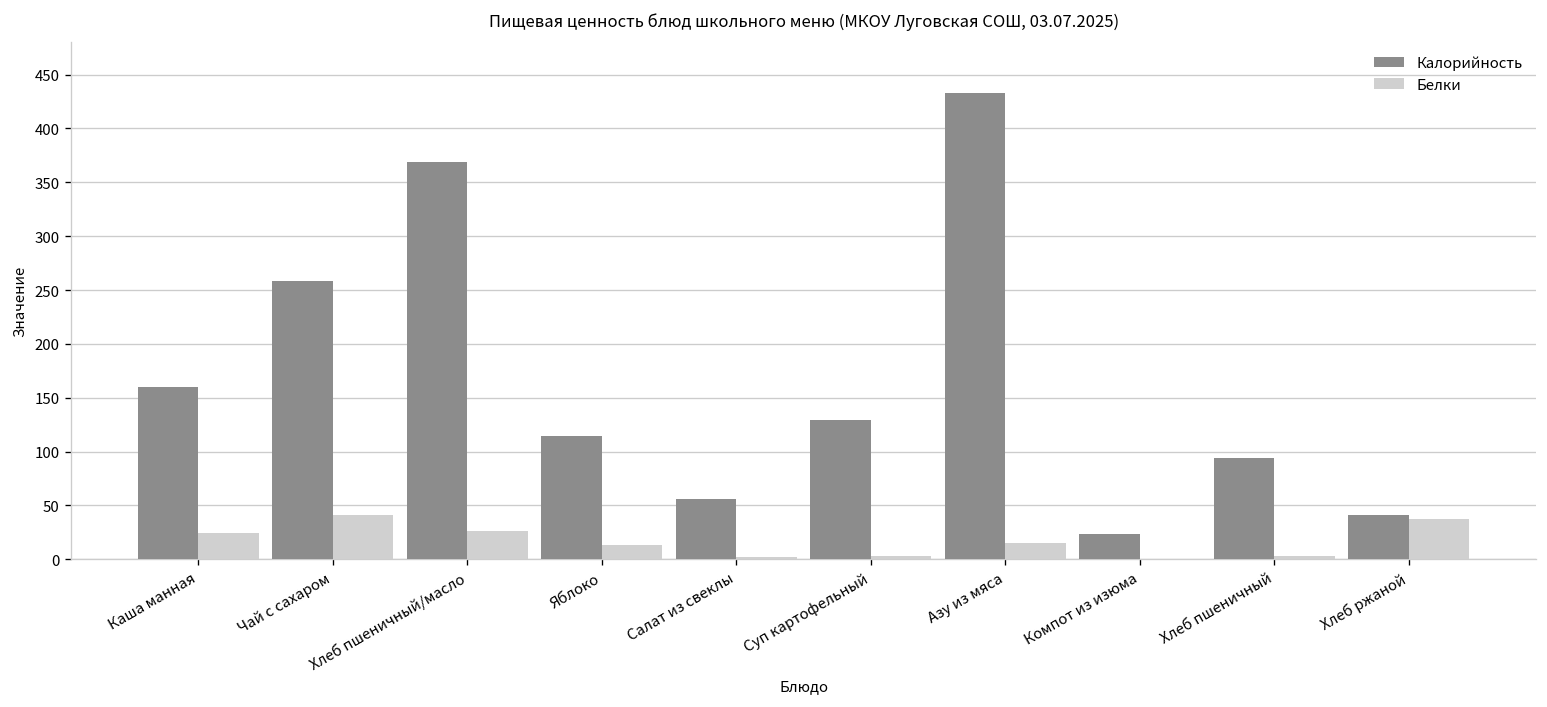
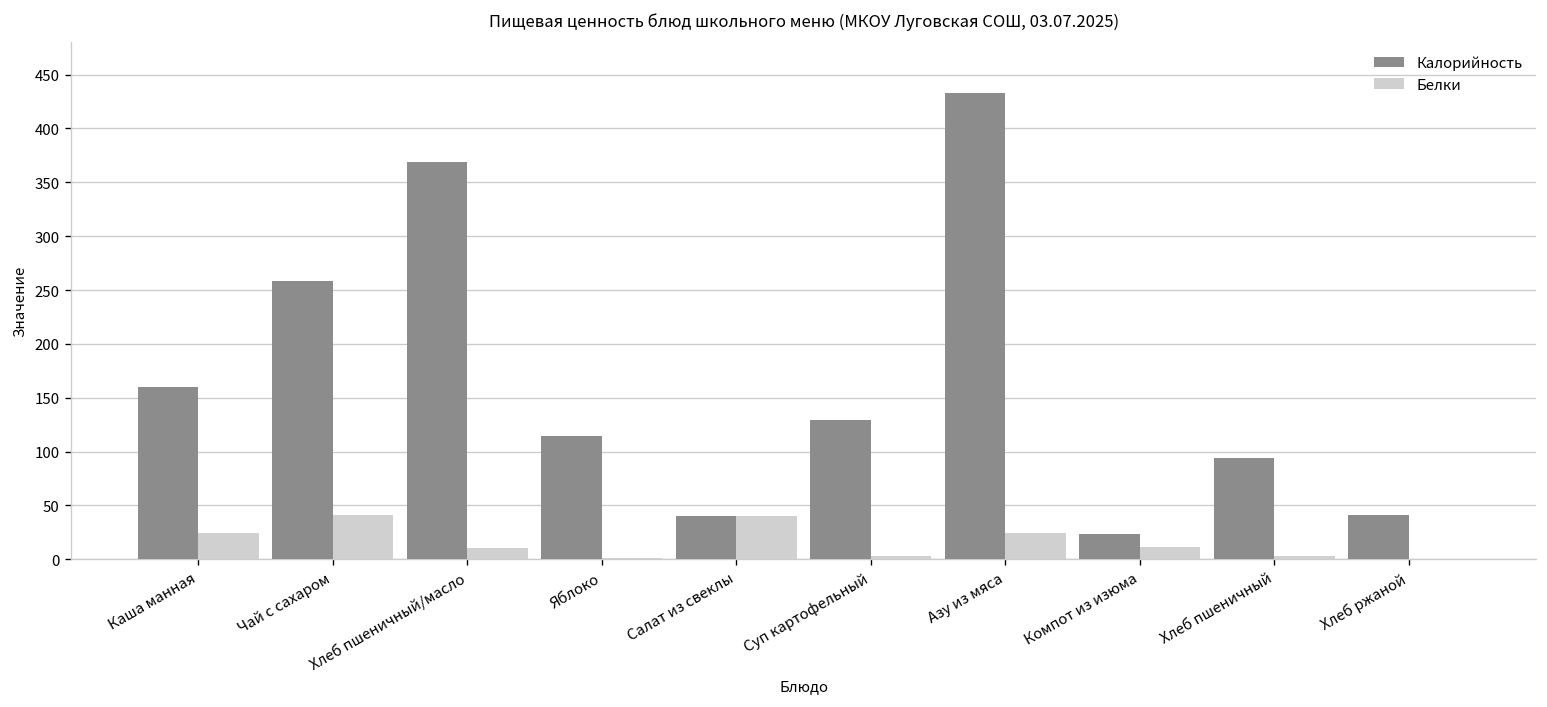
  {
    "Калорийность": {
      "Каша манная": 160,
      "Чай с сахаром": 260,
      "Хлеб пшеничный/масло": 370,
      "Яблоко": 110,
-     "Салат из свеклы": 60,
+     "Салат из свеклы": 40,
      "Суп картофельный": 130,
      "Азу из мяса": 430,
      "Компот из изюма": 20,
      "Хлеб пшеничный": 90,
      "Хлеб ржаной": 40
    },
    "Белки": {
      "Каша манная": 20,
      "Чай с сахаром": 40,
-     "Хлеб пшеничный/масло": 30,
-     "Яблоко": 10,
-     "Салат из свеклы": 0,
+     "Хлеб пшеничный/масло": 10,
+     "Яблоко": 0,
+     "Салат из свеклы": 40,
      "Суп картофельный": 0,
-     "Азу из мяса": 15,
-     "Компот из изюма": 0,
+     "Азу из мяса": 24,
+     "Компот из изюма": 10,
      "Хлеб пшеничный": 0,
-     "Хлеб ржаной": 40
+     "Хлеб ржаной": 0
    }
  }
